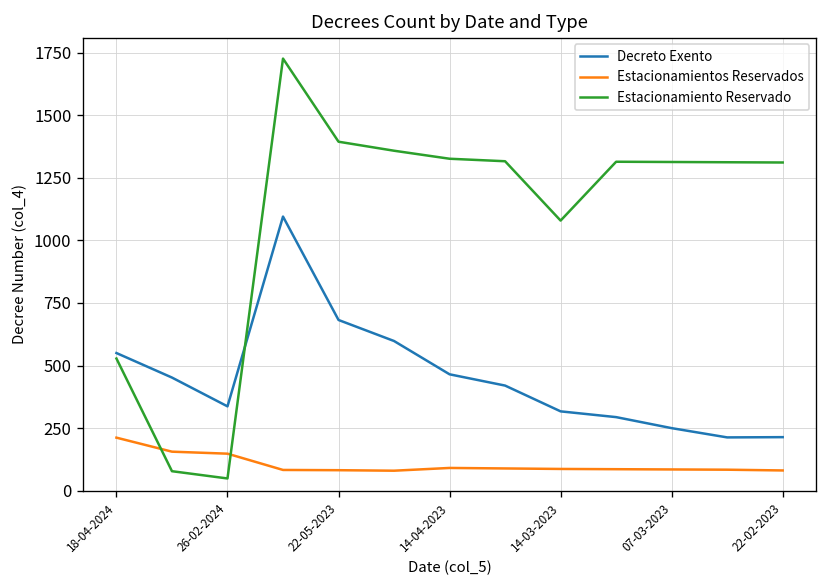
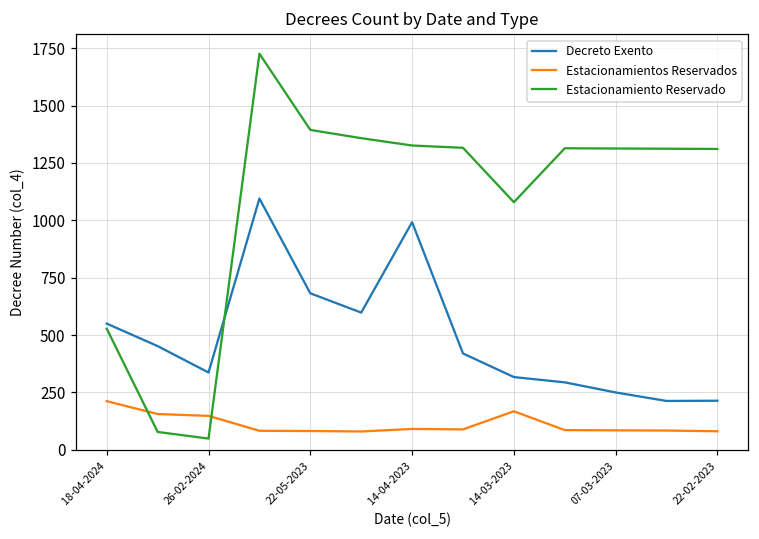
  {
    "Decreto Exento": {
      "18-04-2024": 550,
      "26-02-2024": 340,
      "22-05-2023": 680,
-     "14-04-2023": 470,
+     "14-04-2023": 990,
      "14-03-2023": 320,
      "07-03-2023": 250
    },
    "Estacionamientos Reservados": {
      "18-04-2024": 210,
      "26-02-2024": 150,
      "22-05-2023": 80,
      "14-04-2023": 90,
-     "14-03-2023": 90,
+     "14-03-2023": 170,
      "07-03-2023": 90
    },
    "Estacionamiento Reservado": {
      "18-04-2024": 530,
      "26-02-2024": 50,
      "22-05-2023": 1390,
      "14-04-2023": 1330,
      "14-03-2023": 1080,
      "07-03-2023": 1310
    }
  }
